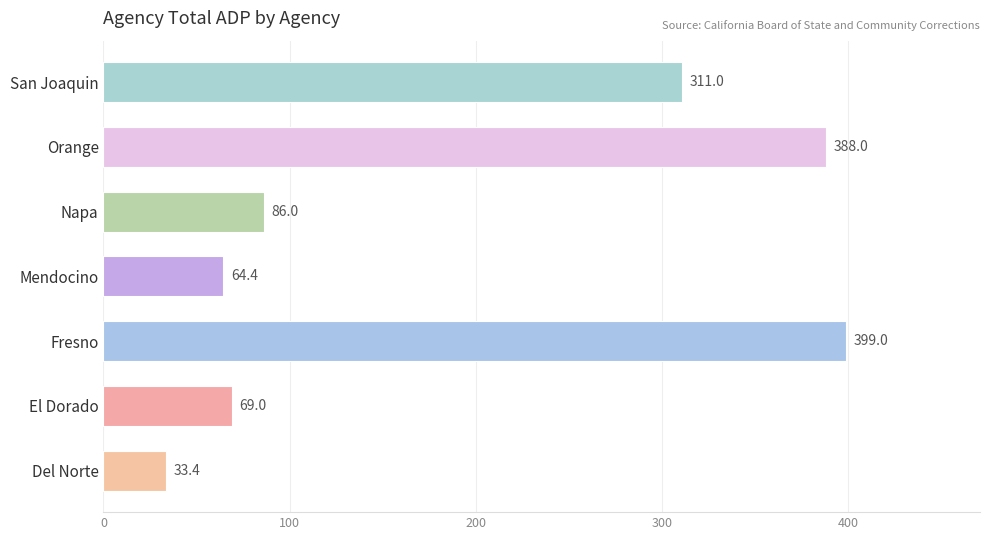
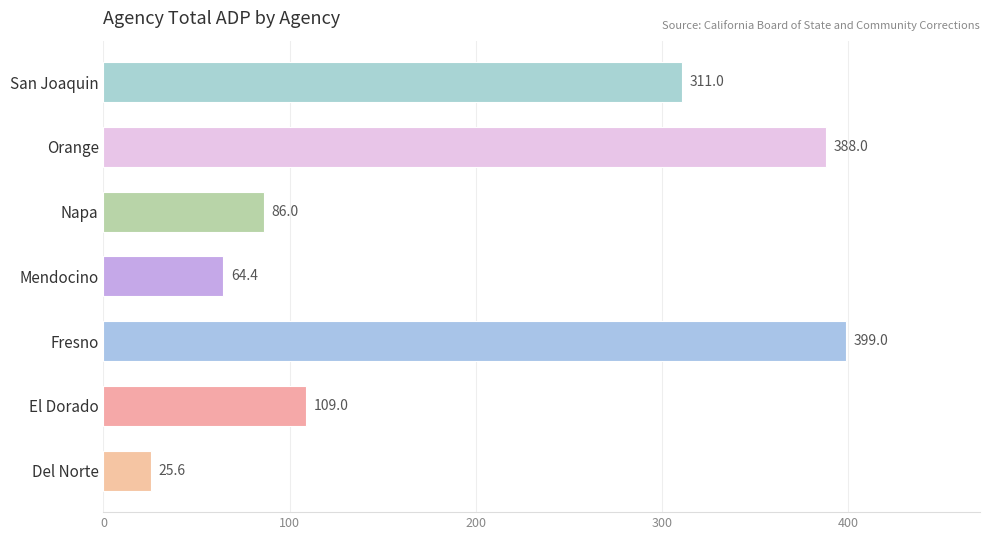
  {
    "San Joaquin": 311.0,
    "Orange": 388.0,
    "Napa": 86.0,
    "Mendocino": 64.4,
    "Fresno": 399.0,
-   "El Dorado": 69.0,
-   "Del Norte": 33.4
+   "El Dorado": 109.0,
+   "Del Norte": 25.6
  }
